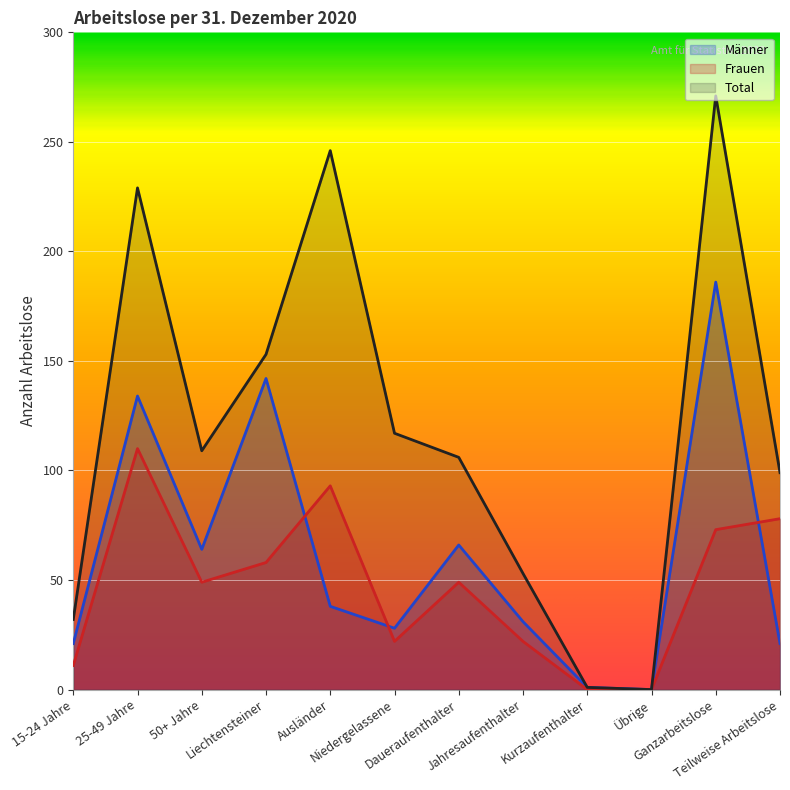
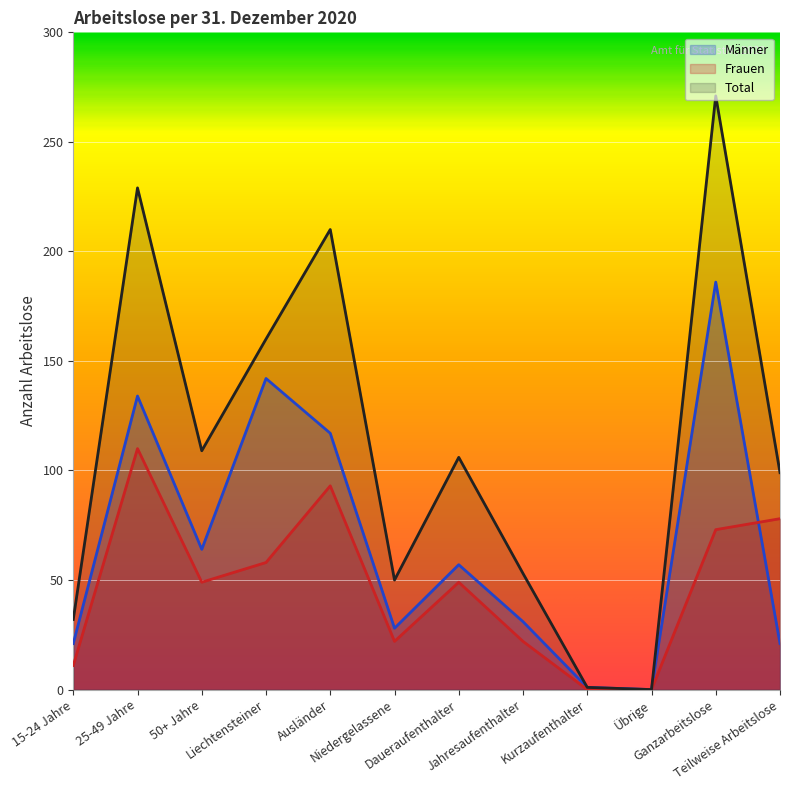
  {
    "Männer": {
      "15-24 Jahre": 21,
      "25-49 Jahre": 134,
      "50+ Jahre": 64,
      "Liechtensteiner": 142,
-     "Ausländer": 38,
+     "Ausländer": 117,
      "Niedergelassene": 28,
-     "Daueraufenthalter": 66,
+     "Daueraufenthalter": 57,
      "Jahresaufenthalter": 31,
      "Ganzarbeitslose": 186,
      "Teilweise Arbeitslose": 21
    },
    "Frauen": {
      "15-24 Jahre": 11,
      "25-49 Jahre": 110,
      "50+ Jahre": 49,
      "Liechtensteiner": 58,
      "Ausländer": 93,
      "Niedergelassene": 22,
      "Daueraufenthalter": 49,
      "Jahresaufenthalter": 22,
      "Ganzarbeitslose": 73,
      "Teilweise Arbeitslose": 78
    },
    "Total": {
      "15-24 Jahre": 32,
      "25-49 Jahre": 229,
      "50+ Jahre": 109,
-     "Liechtensteiner": 153,
-     "Ausländer": 246,
-     "Niedergelassene": 117,
+     "Liechtensteiner": 160,
+     "Ausländer": 210,
+     "Niedergelassene": 50,
      "Daueraufenthalter": 106,
      "Jahresaufenthalter": 53,
      "Teilweise Arbeitslose": 99
    }
  }
